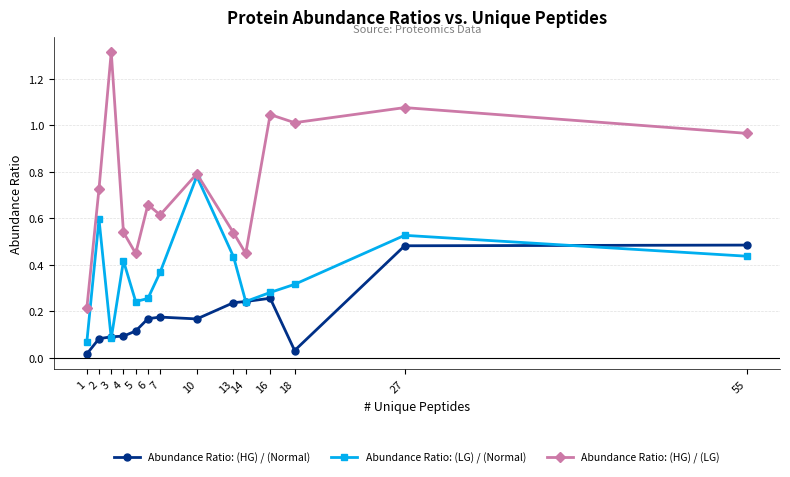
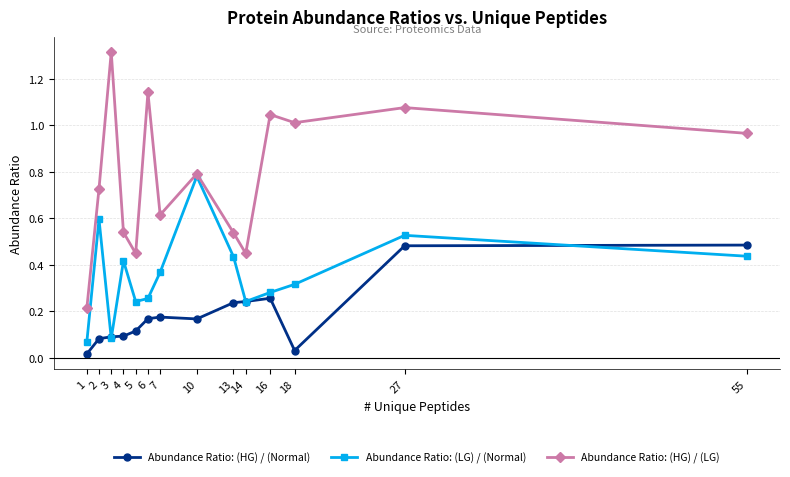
  {
    "Abundance Ratio: (HG) / (Normal)": {
      "1": 0.02,
      "2": 0.08,
      "4": 0.09,
      "5": 0.12,
      "6": 0.17,
      "7": 0.18,
      "10": 0.17,
      "13": 0.24,
      "16": 0.26,
      "18": 0.03,
      "27": 0.48,
      "55": 0.49
    },
    "Abundance Ratio: (LG) / (Normal)": {
      "1": 0.07,
      "2": 0.60,
      "4": 0.42,
      "5": 0.24,
      "6": 0.26,
      "7": 0.37,
      "13": 0.44,
      "16": 0.28,
      "18": 0.32,
      "27": 0.53,
      "55": 0.44
    },
    "Abundance Ratio: (HG) / (LG)": {
      "1": 0.21,
      "2": 0.73,
      "3": 1.32,
      "4": 0.54,
      "5": 0.45,
-     "6": 0.66,
+     "6": 1.14,
      "7": 0.62,
      "13": 0.54,
      "14": 0.45,
      "16": 1.05,
      "18": 1.01,
      "27": 1.08,
      "55": 0.97
    }
  }
